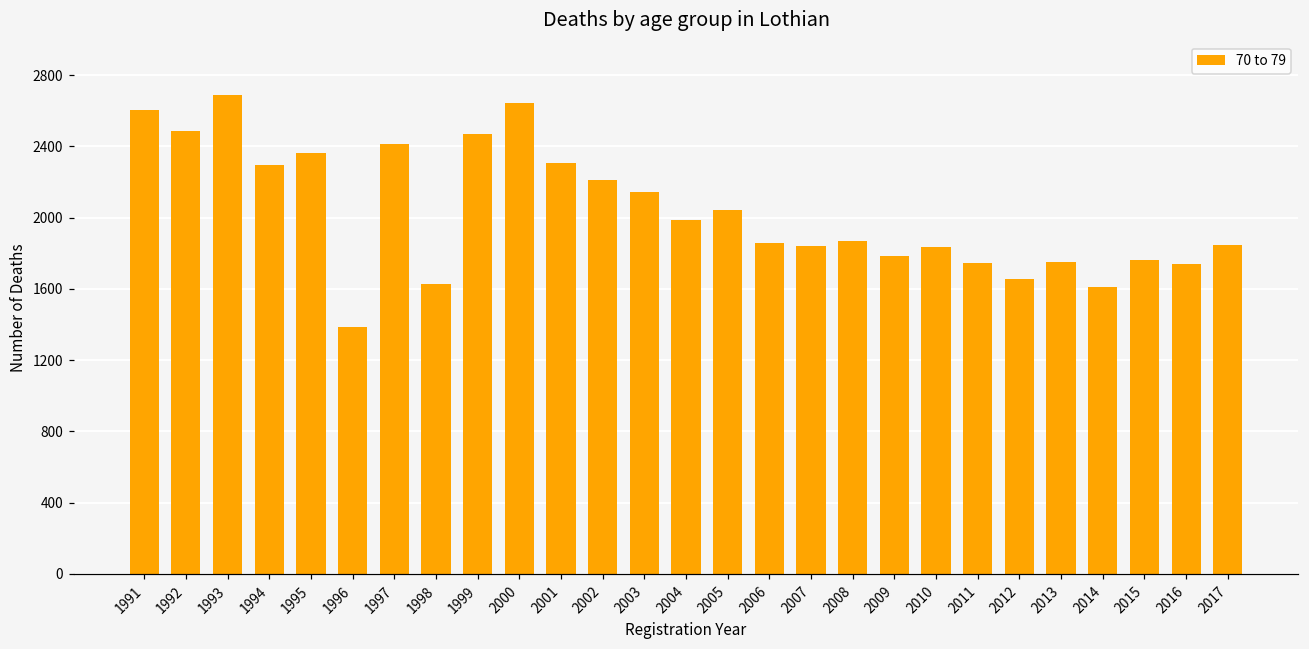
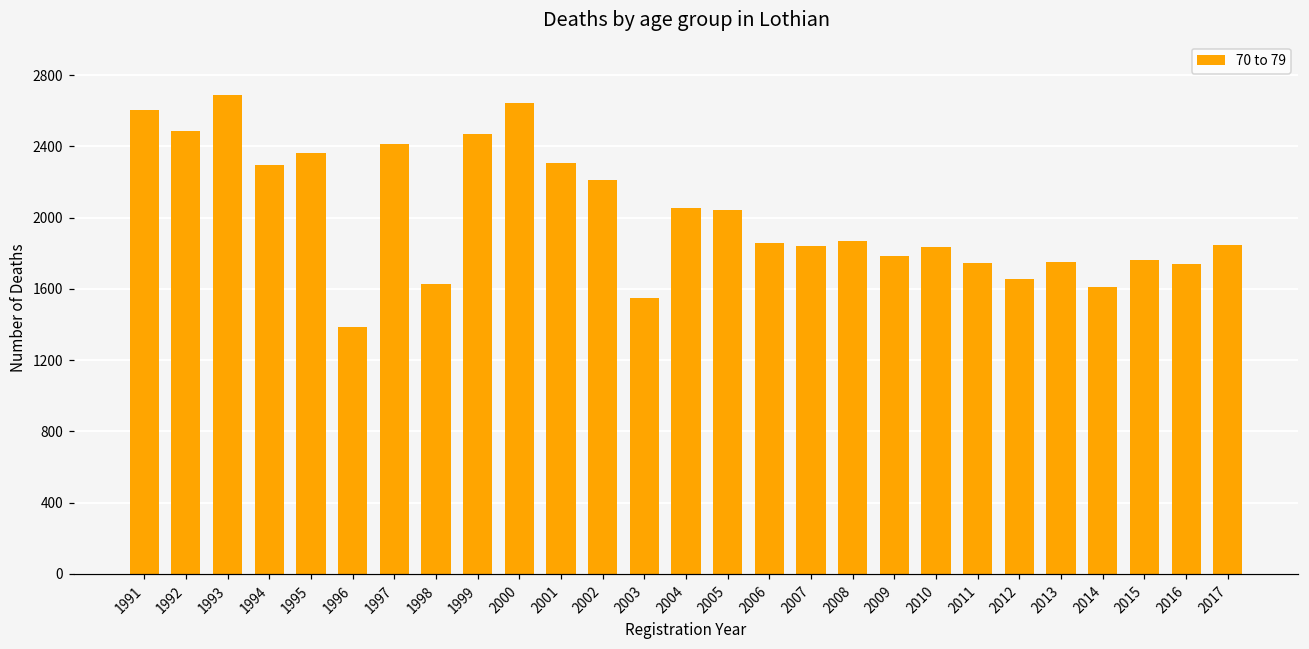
  {
    "1991": 2600,
    "1992": 2490,
    "1993": 2690,
    "1994": 2300,
    "1995": 2360,
    "1996": 1390,
    "1997": 2420,
    "1998": 1630,
    "1999": 2470,
    "2000": 2650,
    "2001": 2310,
    "2002": 2210,
-   "2003": 2150,
-   "2004": 1990,
+   "2003": 1550,
+   "2004": 2060,
    "2005": 2050,
    "2006": 1860,
    "2007": 1840,
    "2008": 1870,
    "2009": 1790,
    "2010": 1830,
    "2011": 1750,
    "2012": 1650,
    "2013": 1750,
    "2014": 1610,
    "2015": 1770,
    "2016": 1740,
    "2017": 1850
  }
